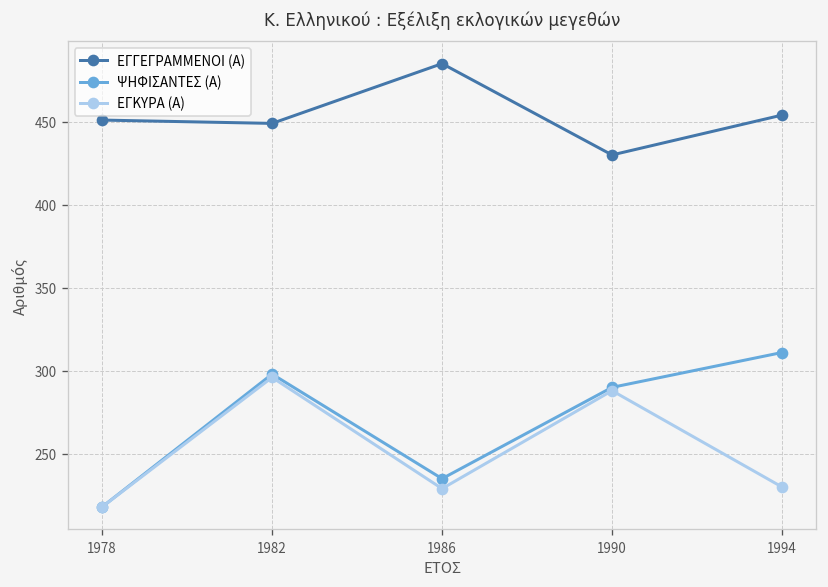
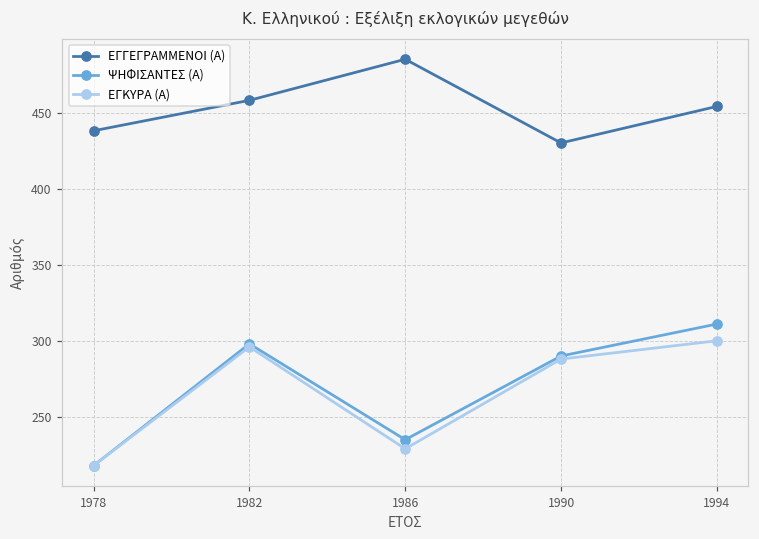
  {
    "ΕΓΓΕΓΡΑΜΜΕΝΟΙ (Α)": {
-     "1978": 451,
-     "1982": 449,
+     "1978": 438,
+     "1982": 458,
      "1986": 485,
      "1990": 430,
      "1994": 454
    },
    "ΨΗΦΙΣΑΝΤΕΣ (Α)": {
      "1982": 298,
      "1986": 235,
      "1990": 290,
      "1994": 311
    },
    "ΕΓΚΥΡΑ (Α)": {
      "1982": 296,
      "1986": 229,
      "1990": 288,
-     "1994": 230
+     "1994": 300
    }
  }
